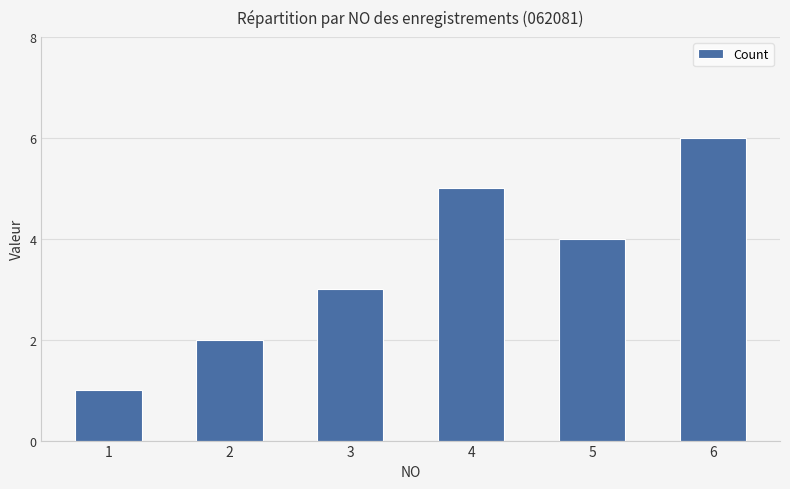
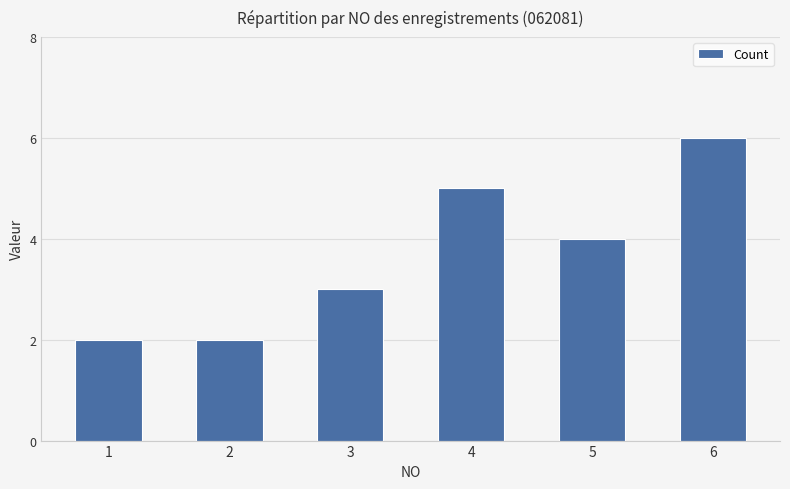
  {
-   "1": 1,
+   "1": 2,
    "2": 2,
    "3": 3,
    "4": 5,
    "5": 4,
    "6": 6
  }
